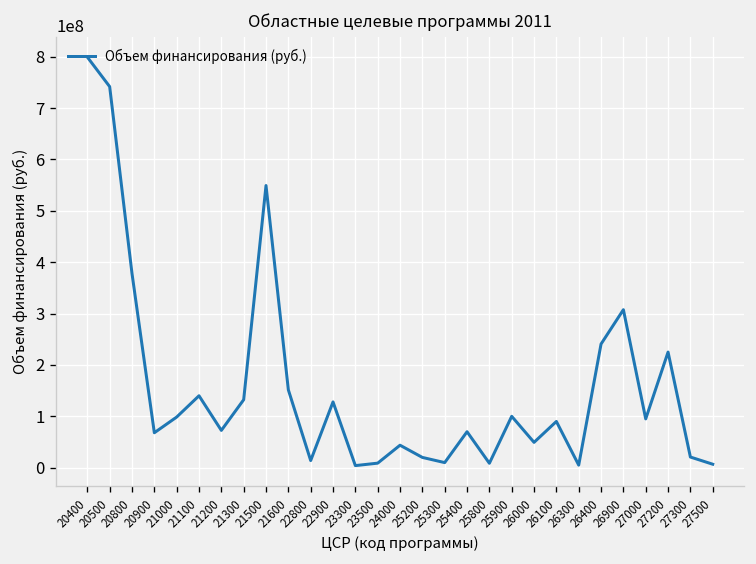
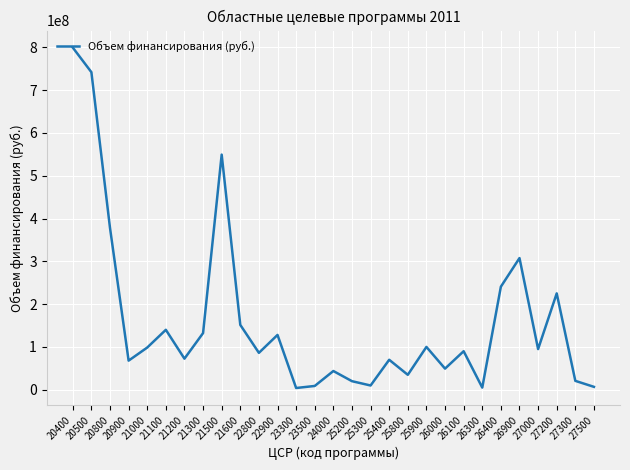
  {
    "20400": 800000000,
    "20500": 740000000,
    "20800": 380000000,
    "20900": 70000000,
    "21000": 100000000,
    "21100": 140000000,
    "21200": 70000000,
    "21300": 130000000,
    "21500": 550000000,
    "21600": 150000000,
-   "22800": 10000000,
+   "22800": 90000000,
    "22900": 130000000,
    "23300": 0,
    "23500": 10000000,
    "24000": 40000000,
    "25200": 20000000,
    "25300": 10000000,
    "25400": 70000000,
-   "25800": 10000000,
+   "25800": 30000000,
    "25900": 100000000,
    "26000": 50000000,
    "26100": 90000000,
    "26300": 10000000,
    "26400": 240000000,
    "26900": 310000000,
    "27000": 100000000,
    "27200": 230000000,
    "27300": 20000000,
    "27500": 10000000
  }
